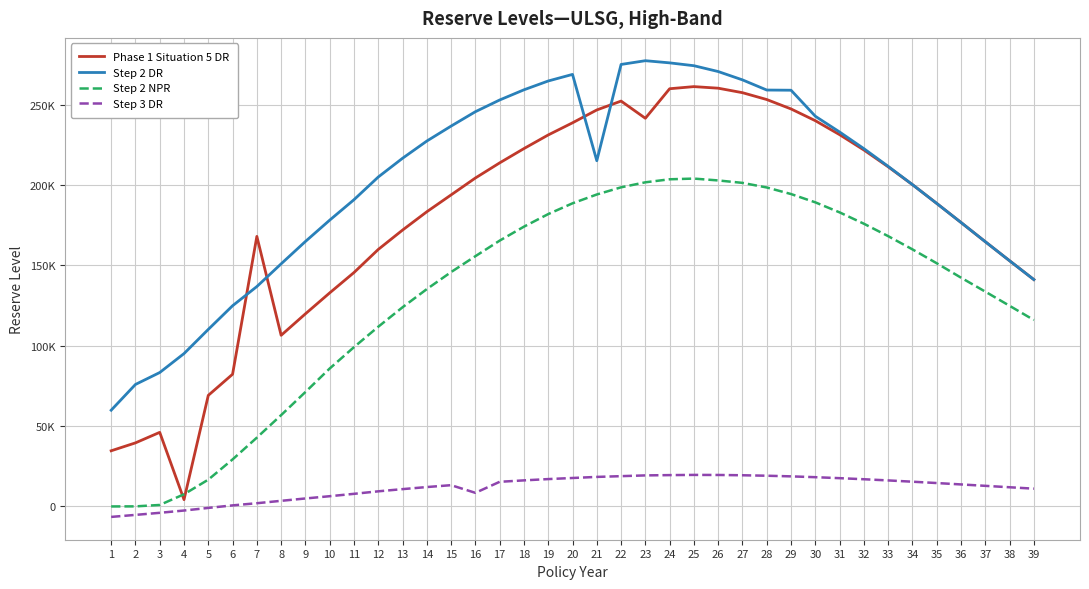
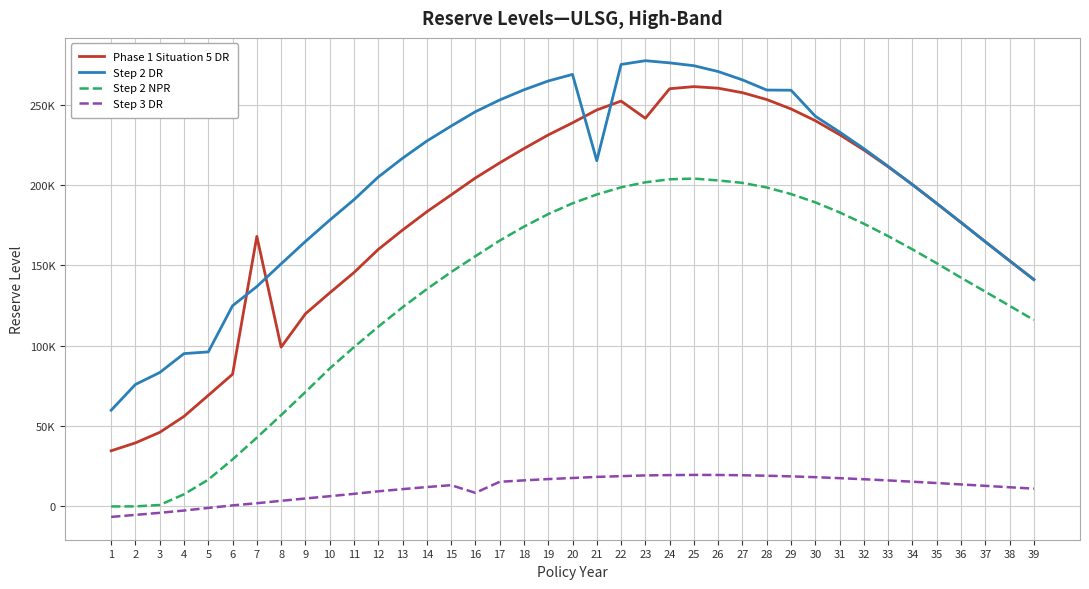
  {
    "Phase 1 Situation 5 DR": {
      "1": 35000,
      "2": 40000,
      "3": 46000,
-     "4": 4000,
+     "4": 56000,
      "5": 69000,
      "6": 82000,
      "7": 168000,
-     "8": 106000,
+     "8": 99000,
      "9": 120000,
      "10": 133000,
      "11": 146000,
      "12": 160000,
      "13": 172000,
      "14": 183000,
      "15": 194000,
      "16": 204000,
      "17": 214000,
      "18": 223000,
      "19": 231000,
      "20": 239000,
      "21": 247000,
      "22": 252000,
      "23": 241000,
      "24": 260000,
      "25": 261000,
      "26": 260000,
      "27": 257000,
      "28": 253000,
      "29": 247000,
      "30": 240000,
      "31": 231000
    },
    "Step 2 DR": {
      "1": 60000,
      "2": 76000,
      "3": 83000,
      "4": 95000,
-     "5": 110000,
+     "5": 96000,
      "6": 125000,
      "7": 137000,
      "8": 151000,
      "9": 165000,
      "10": 178000,
      "11": 191000,
      "12": 205000,
      "13": 217000,
      "14": 227000,
      "15": 237000,
      "16": 246000,
      "17": 253000,
      "18": 259000,
      "19": 265000,
      "20": 269000,
      "21": 215000,
      "22": 275000,
      "23": 277000,
      "24": 276000,
      "25": 274000,
      "26": 271000,
      "27": 265000,
      "28": 259000,
      "29": 259000,
      "30": 243000,
      "31": 233000
    },
    "Step 2 NPR": {
      "1": 0,
      "2": 0,
      "3": 1000,
      "4": 8000,
      "5": 17000,
      "6": 29000,
      "7": 43000,
      "8": 57000,
      "9": 71000,
      "10": 86000,
      "11": 99000,
      "12": 112000,
      "13": 124000,
      "14": 135000,
      "15": 146000,
      "16": 156000,
      "17": 165000,
      "18": 174000,
      "19": 182000,
      "20": 189000,
      "21": 194000,
      "22": 199000,
      "23": 202000,
      "24": 204000,
      "25": 204000,
      "26": 203000,
      "27": 201000,
      "28": 198000,
      "29": 194000,
      "30": 189000,
      "31": 183000,
      "32": 176000,
      "33": 168000,
      "34": 160000,
      "35": 151000,
      "36": 142000,
      "37": 134000,
      "38": 125000,
      "39": 116000
    },
    "Step 3 DR": {
      "1": -7000,
      "2": -5000,
      "3": -4000,
      "4": -3000,
      "5": -1000,
      "6": 1000,
      "7": 2000,
      "8": 3000,
      "9": 5000,
      "10": 6000,
      "11": 8000,
      "12": 9000,
      "13": 11000,
      "14": 12000,
      "15": 13000,
      "16": 8000,
      "17": 15000,
      "18": 16000,
      "19": 17000,
      "20": 18000,
      "21": 18000,
      "22": 19000,
      "23": 19000,
      "24": 19000,
      "25": 20000,
      "26": 20000,
      "27": 19000,
      "28": 19000,
      "29": 19000,
      "30": 18000,
      "31": 18000,
      "32": 17000,
      "33": 16000,
      "34": 15000,
      "35": 15000,
      "36": 14000,
      "37": 13000,
      "38": 12000,
      "39": 11000
    }
  }
